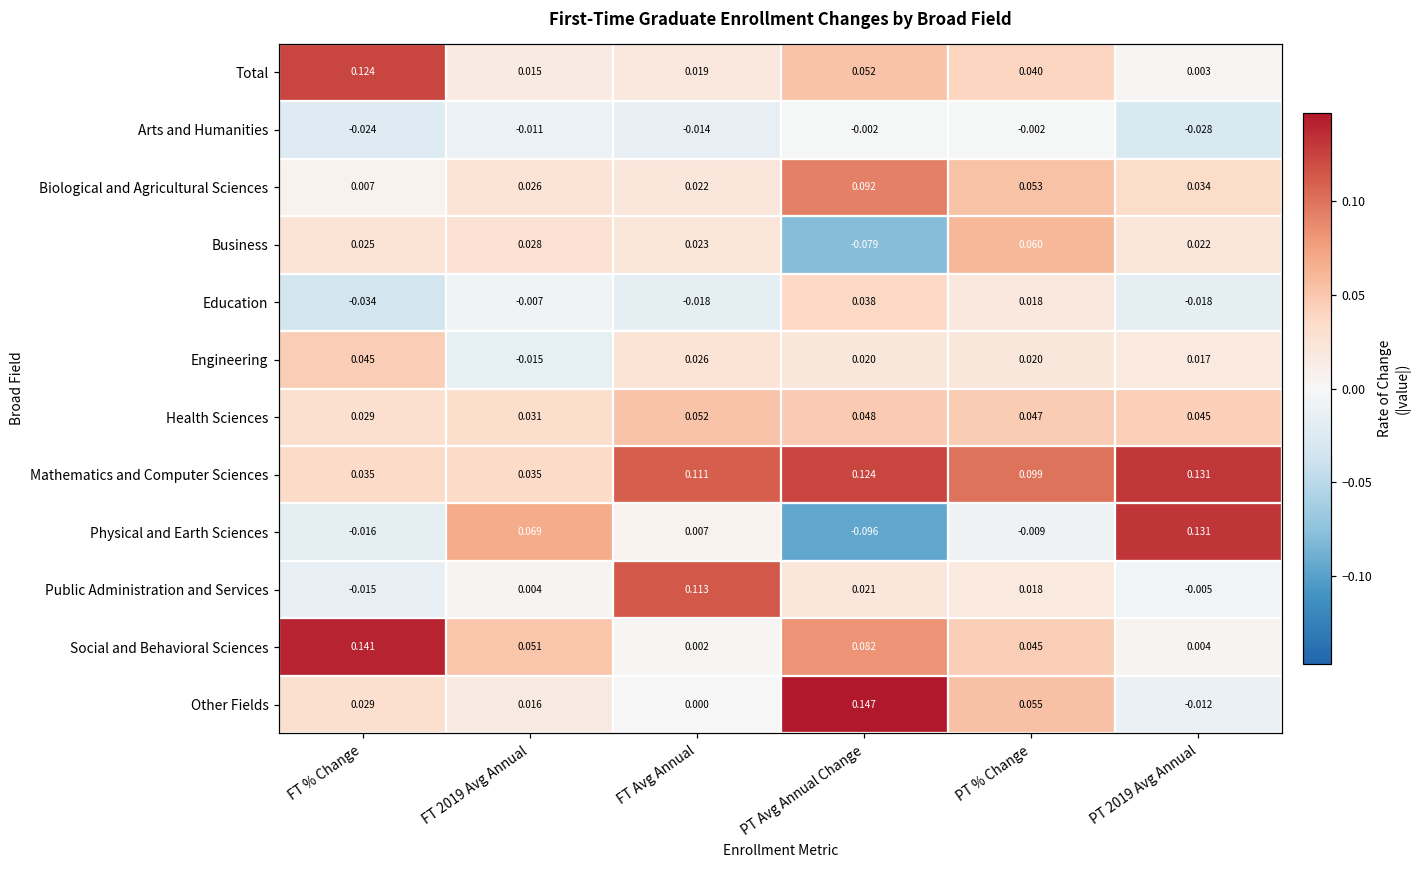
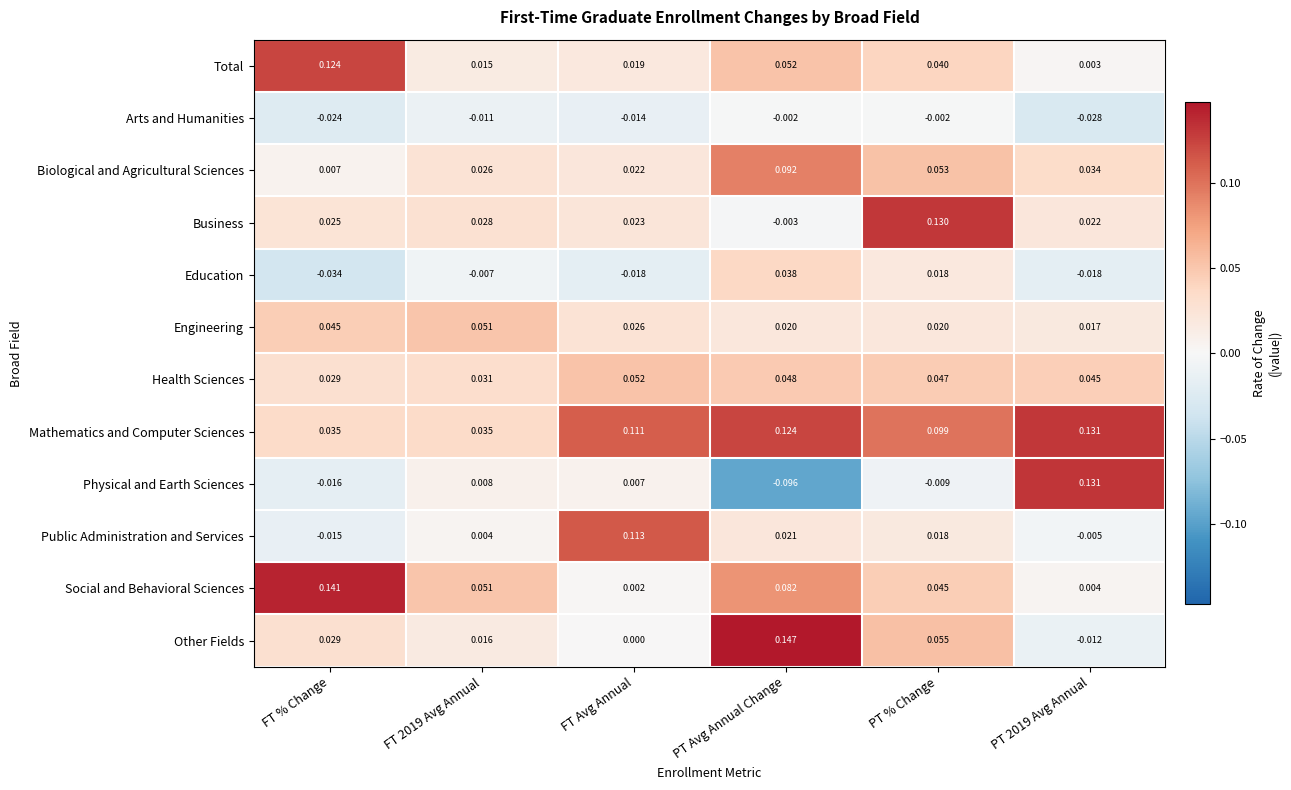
  {
    "Total": {
      "FT % Change": 0.124,
      "FT 2019 Avg Annual": 0.015,
      "FT Avg Annual": 0.019,
      "PT Avg Annual Change": 0.052,
      "PT % Change": 0.040,
      "PT 2019 Avg Annual": 0.003
    },
    "Arts and Humanities": {
      "FT % Change": -0.024,
      "FT 2019 Avg Annual": -0.011,
      "FT Avg Annual": -0.014,
      "PT Avg Annual Change": -0.002,
      "PT % Change": -0.002,
      "PT 2019 Avg Annual": -0.028
    },
    "Biological and Agricultural Sciences": {
      "FT % Change": 0.007,
      "FT 2019 Avg Annual": 0.026,
      "FT Avg Annual": 0.022,
      "PT Avg Annual Change": 0.092,
      "PT % Change": 0.053,
      "PT 2019 Avg Annual": 0.034
    },
    "Business": {
      "FT % Change": 0.025,
      "FT 2019 Avg Annual": 0.028,
      "FT Avg Annual": 0.023,
-     "PT Avg Annual Change": -0.079,
-     "PT % Change": 0.060,
+     "PT Avg Annual Change": -0.003,
+     "PT % Change": 0.130,
      "PT 2019 Avg Annual": 0.022
    },
    "Education": {
      "FT % Change": -0.034,
      "FT 2019 Avg Annual": -0.007,
      "FT Avg Annual": -0.018,
      "PT Avg Annual Change": 0.038,
      "PT % Change": 0.018,
      "PT 2019 Avg Annual": -0.018
    },
    "Engineering": {
      "FT % Change": 0.045,
-     "FT 2019 Avg Annual": -0.015,
+     "FT 2019 Avg Annual": 0.051,
      "FT Avg Annual": 0.026,
      "PT Avg Annual Change": 0.020,
      "PT % Change": 0.020,
      "PT 2019 Avg Annual": 0.017
    },
    "Health Sciences": {
      "FT % Change": 0.029,
      "FT 2019 Avg Annual": 0.031,
      "FT Avg Annual": 0.052,
      "PT Avg Annual Change": 0.048,
      "PT % Change": 0.047,
      "PT 2019 Avg Annual": 0.045
    },
    "Mathematics and Computer Sciences": {
      "FT % Change": 0.035,
      "FT 2019 Avg Annual": 0.035,
      "FT Avg Annual": 0.111,
      "PT Avg Annual Change": 0.124,
      "PT % Change": 0.099,
      "PT 2019 Avg Annual": 0.131
    },
    "Physical and Earth Sciences": {
      "FT % Change": -0.016,
-     "FT 2019 Avg Annual": 0.069,
+     "FT 2019 Avg Annual": 0.008,
      "FT Avg Annual": 0.007,
      "PT Avg Annual Change": -0.096,
      "PT % Change": -0.009,
      "PT 2019 Avg Annual": 0.131
    },
    "Public Administration and Services": {
      "FT % Change": -0.015,
      "FT 2019 Avg Annual": 0.004,
      "FT Avg Annual": 0.113,
      "PT Avg Annual Change": 0.021,
      "PT % Change": 0.018,
      "PT 2019 Avg Annual": -0.005
    },
    "Social and Behavioral Sciences": {
      "FT % Change": 0.141,
      "FT 2019 Avg Annual": 0.051,
      "FT Avg Annual": 0.002,
      "PT Avg Annual Change": 0.082,
      "PT % Change": 0.045,
      "PT 2019 Avg Annual": 0.004
    },
    "Other Fields": {
      "FT % Change": 0.029,
      "FT 2019 Avg Annual": 0.016,
      "FT Avg Annual": 0.000,
      "PT Avg Annual Change": 0.147,
      "PT % Change": 0.055,
      "PT 2019 Avg Annual": -0.012
    }
  }
